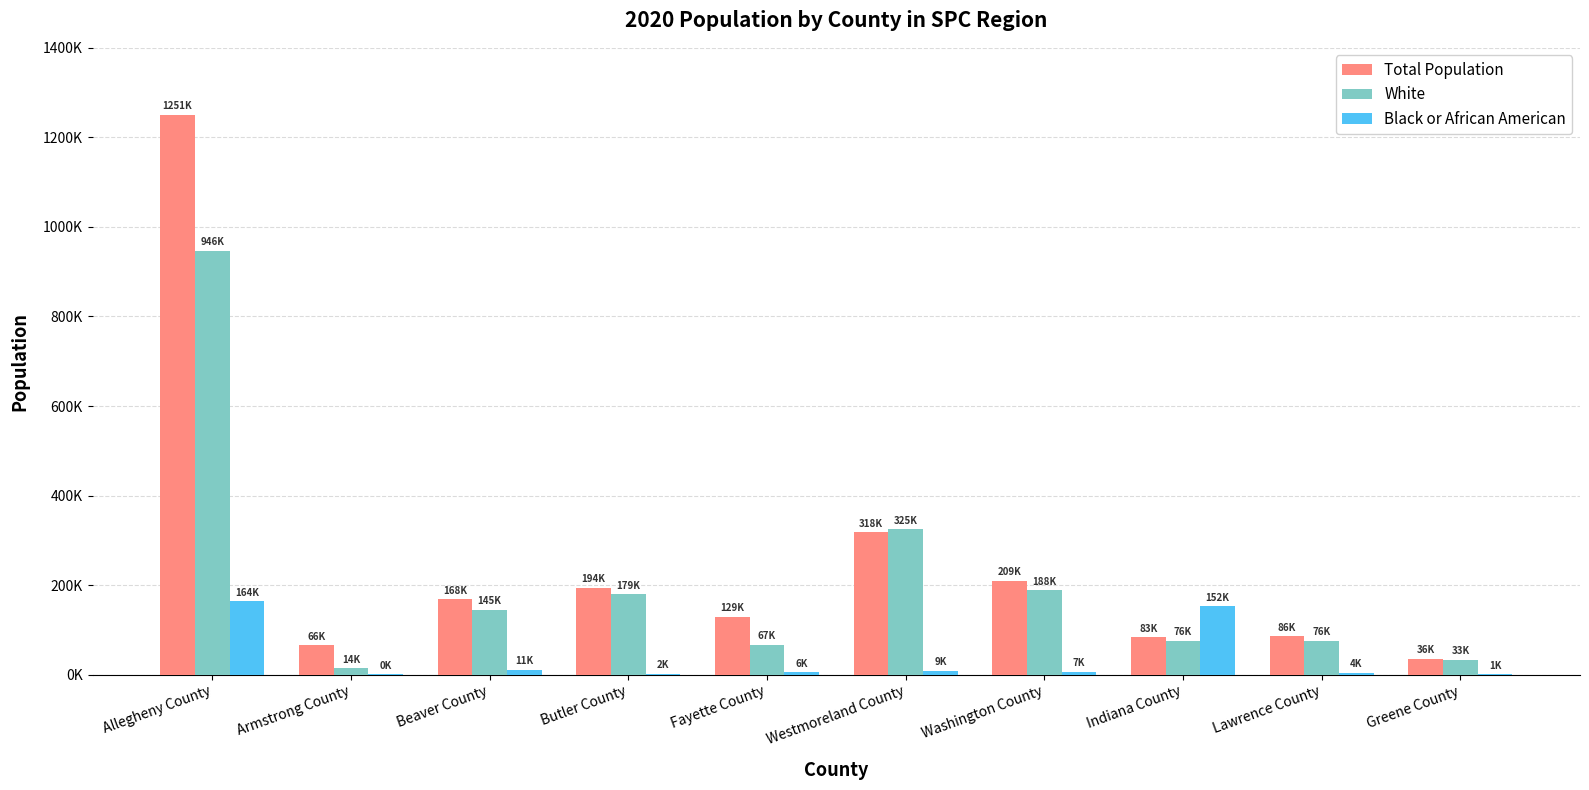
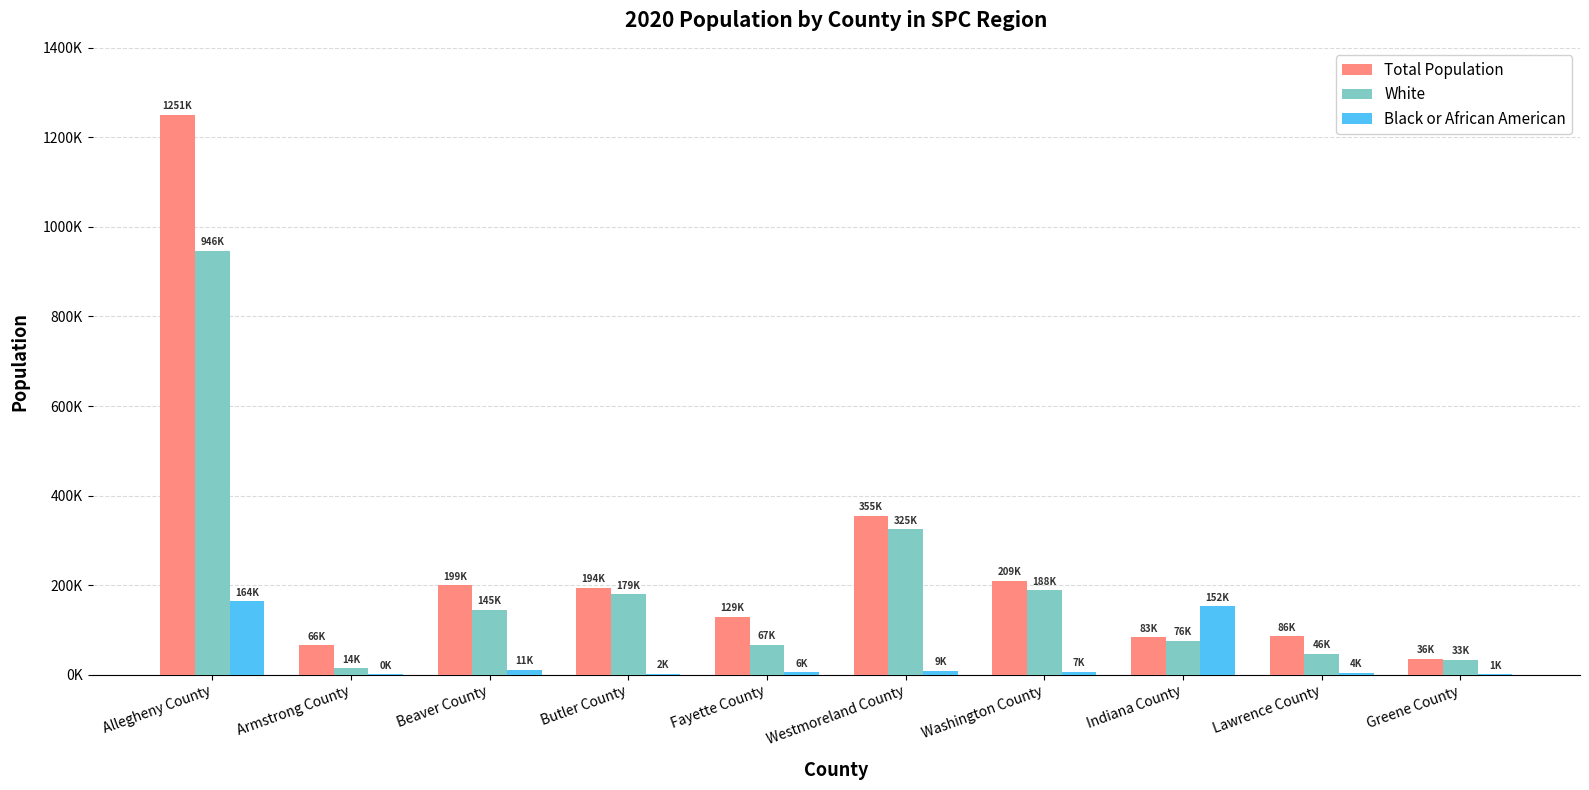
  {
    "Total Population": {
      "Allegheny County": "1251K",
      "Armstrong County": "66K",
-     "Beaver County": "168K",
+     "Beaver County": "199K",
      "Butler County": "194K",
      "Fayette County": "129K",
-     "Westmoreland County": "318K",
+     "Westmoreland County": "355K",
      "Washington County": "209K",
      "Indiana County": "83K",
      "Lawrence County": "86K",
      "Greene County": "36K"
    },
    "White": {
      "Allegheny County": "946K",
      "Armstrong County": "14K",
      "Beaver County": "145K",
      "Butler County": "179K",
      "Fayette County": "67K",
      "Westmoreland County": "325K",
      "Washington County": "188K",
      "Indiana County": "76K",
-     "Lawrence County": "76K",
+     "Lawrence County": "46K",
      "Greene County": "33K"
    },
    "Black or African American": {
      "Allegheny County": "164K",
      "Beaver County": "11K",
      "Butler County": "2K",
      "Fayette County": "6K",
      "Westmoreland County": "9K",
      "Washington County": "7K",
      "Indiana County": "152K",
      "Lawrence County": "4K",
      "Greene County": "1K"
    }
  }
